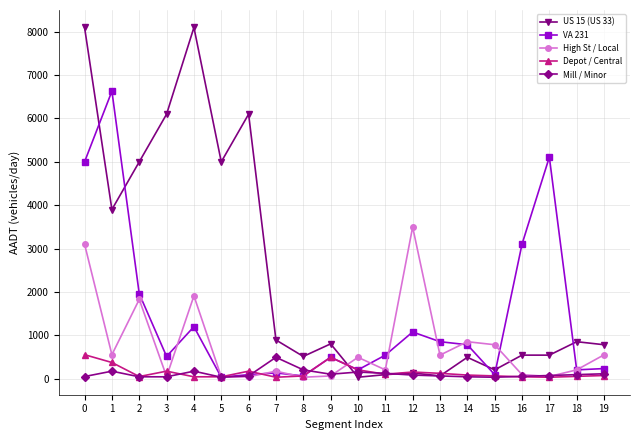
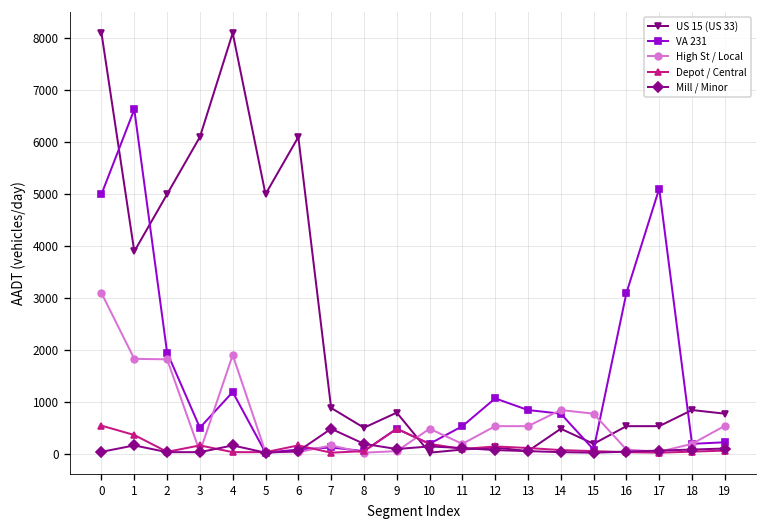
  {
    "VA 231": {
      "0": 5000,
      "1": 6600,
      "2": 2000,
      "3": 500,
      "4": 1200,
      "11": 500,
      "12": 1100,
      "13": 900,
      "14": 800,
      "16": 3100,
      "17": 5100,
      "19": 200
    },
    "High St / Local": {
      "0": 3100,
-     "1": 600,
+     "1": 1800,
      "2": 1800,
      "4": 1900,
      "10": 500,
      "11": 200,
-     "12": 3500,
+     "12": 500,
      "13": 500,
      "14": 900,
      "15": 800,
      "19": 500
    },
    "Depot / Central": {
      "0": 600,
      "1": 400,
      "3": 200,
      "4": 0,
      "6": 200,
      "7": 0,
      "13": 100
    }
  }
